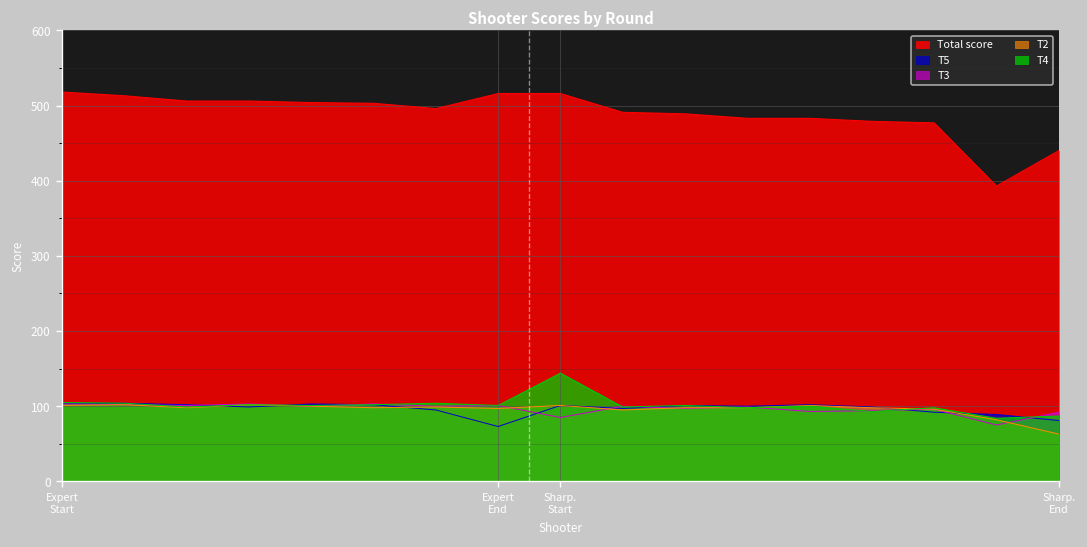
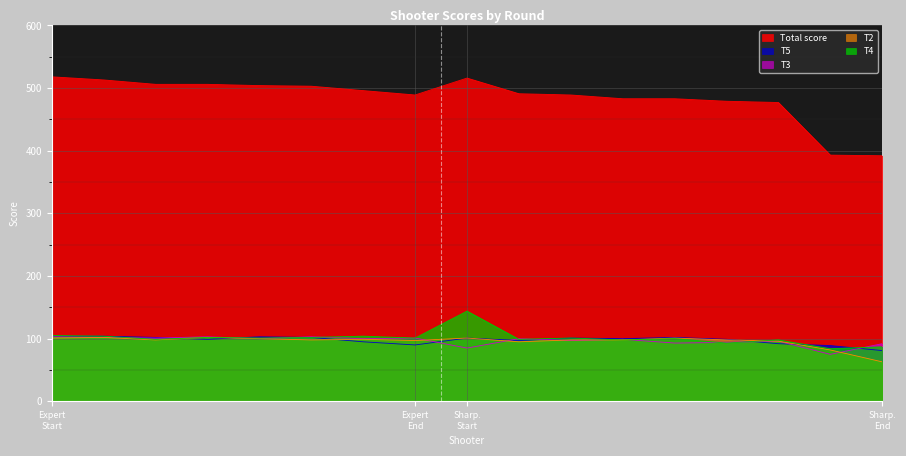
  {
    "Total score": {
      "Expert Start": 520,
-     "Expert End": 520,
+     "Expert End": 490,
      "Sharp. Start": 520,
-     "Sharp. End": 440
+     "Sharp. End": 390
    },
    "T5": {
-     "Expert End": 70,
+     "Expert End": 90,
      "Sharp. End": 80
    },
    "T3": {
      "Sharp. Start": 90,
      "Sharp. End": 90
    },
    "T2": {
      "Sharp. End": 60
    },
    "T4": {
      "Sharp. Start": 140,
      "Sharp. End": 90
    }
  }
